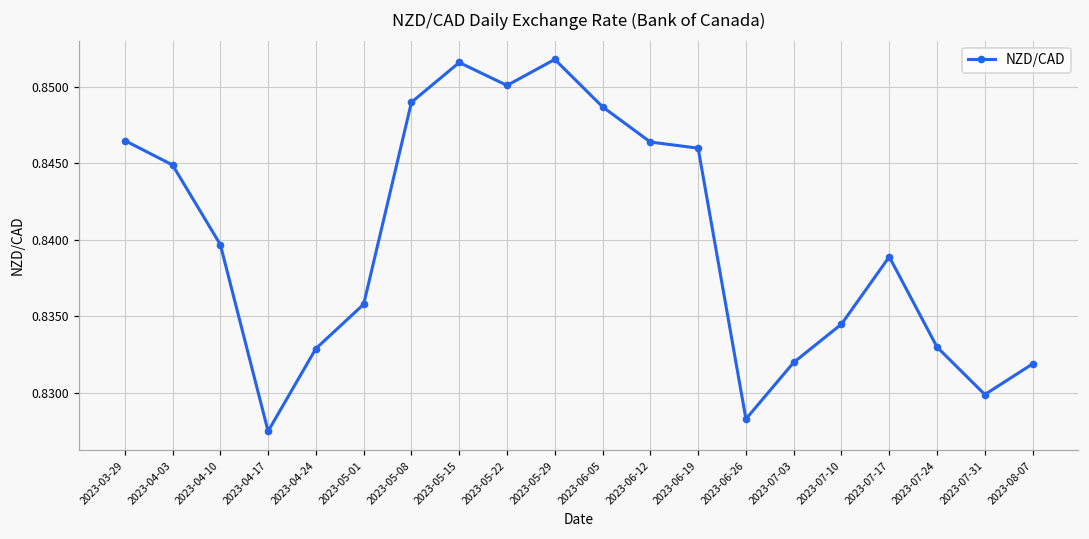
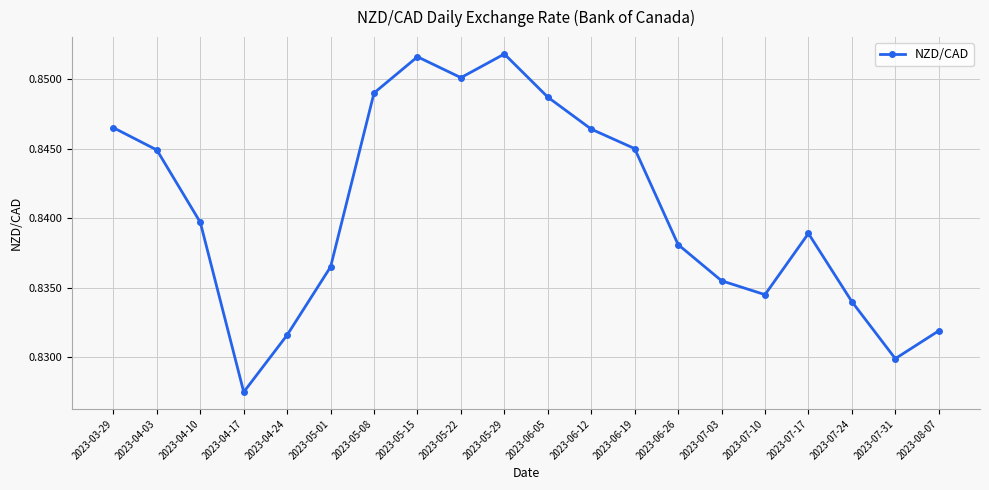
  {
    "2023-03-29": 0.8465,
    "2023-04-03": 0.8449,
    "2023-04-10": 0.8397,
    "2023-04-17": 0.8275,
-   "2023-04-24": 0.8329,
-   "2023-05-01": 0.8358,
+   "2023-04-24": 0.8316,
+   "2023-05-01": 0.8365,
    "2023-05-08": 0.8490,
    "2023-05-15": 0.8516,
    "2023-05-22": 0.8501,
    "2023-05-29": 0.8518,
    "2023-06-05": 0.8487,
    "2023-06-12": 0.8464,
-   "2023-06-19": 0.846,
-   "2023-06-26": 0.8283,
-   "2023-07-03": 0.8320,
+   "2023-06-19": 0.845,
+   "2023-06-26": 0.8381,
+   "2023-07-03": 0.8355,
    "2023-07-10": 0.8345,
    "2023-07-17": 0.8389,
-   "2023-07-24": 0.833,
+   "2023-07-24": 0.834,
    "2023-07-31": 0.8299,
    "2023-08-07": 0.8319
  }
